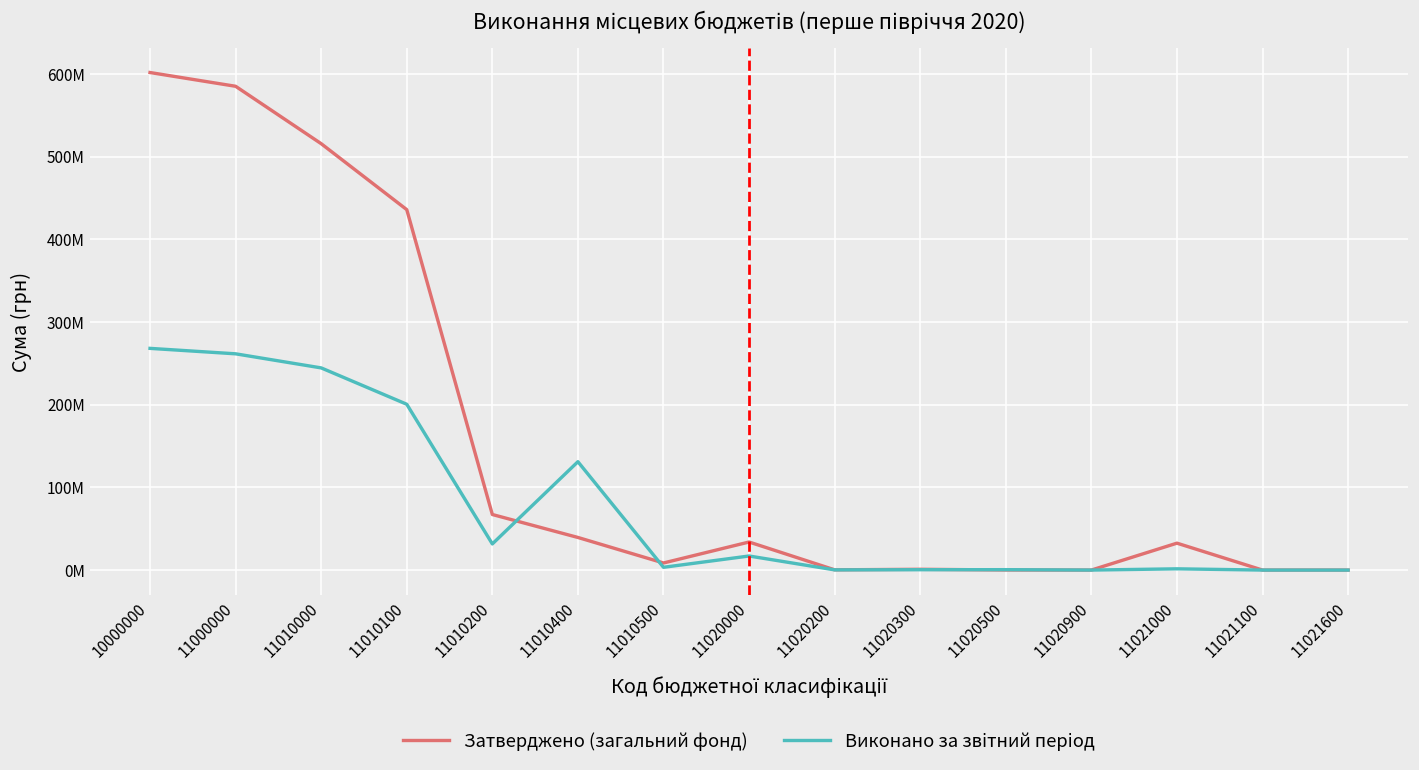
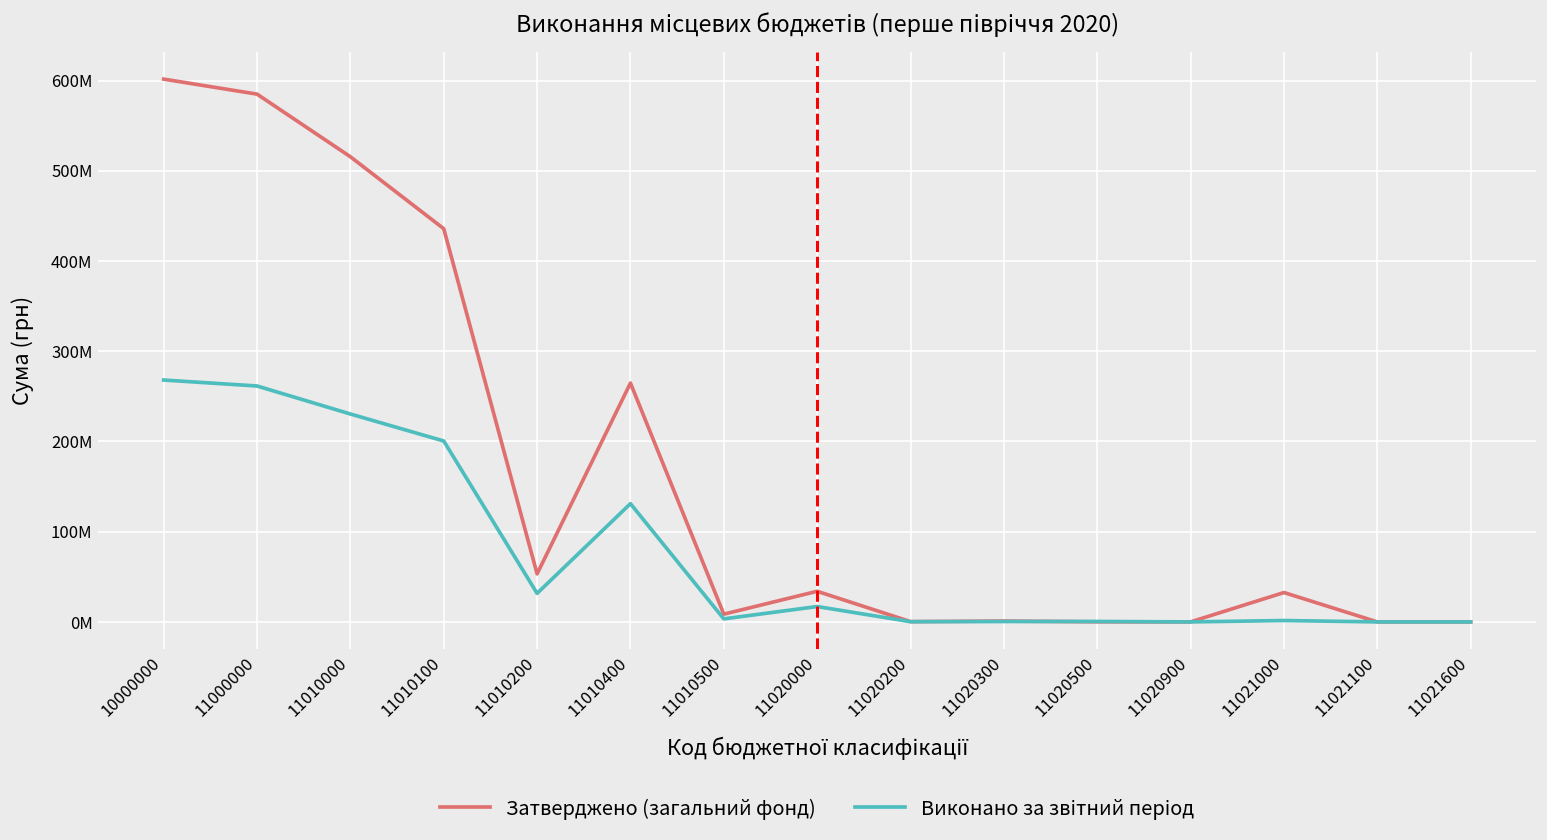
  {
    "Затверджено (загальний фонд)": {
      "10000000": 600000000,
      "11000000": 590000000,
      "11010000": 520000000,
      "11010100": 440000000,
-     "11010200": 70000000,
-     "11010400": 40000000,
+     "11010200": 50000000,
+     "11010400": 260000000,
      "11010500": 10000000,
      "11020000": 30000000,
      "11021000": 30000000
    },
    "Виконано за звітний період": {
      "10000000": 270000000,
      "11000000": 260000000,
-     "11010000": 240000000,
+     "11010000": 230000000,
      "11010100": 200000000,
      "11010200": 30000000,
      "11010400": 130000000,
      "11010500": 0,
      "11020000": 20000000,
      "11021000": 0
    }
  }
